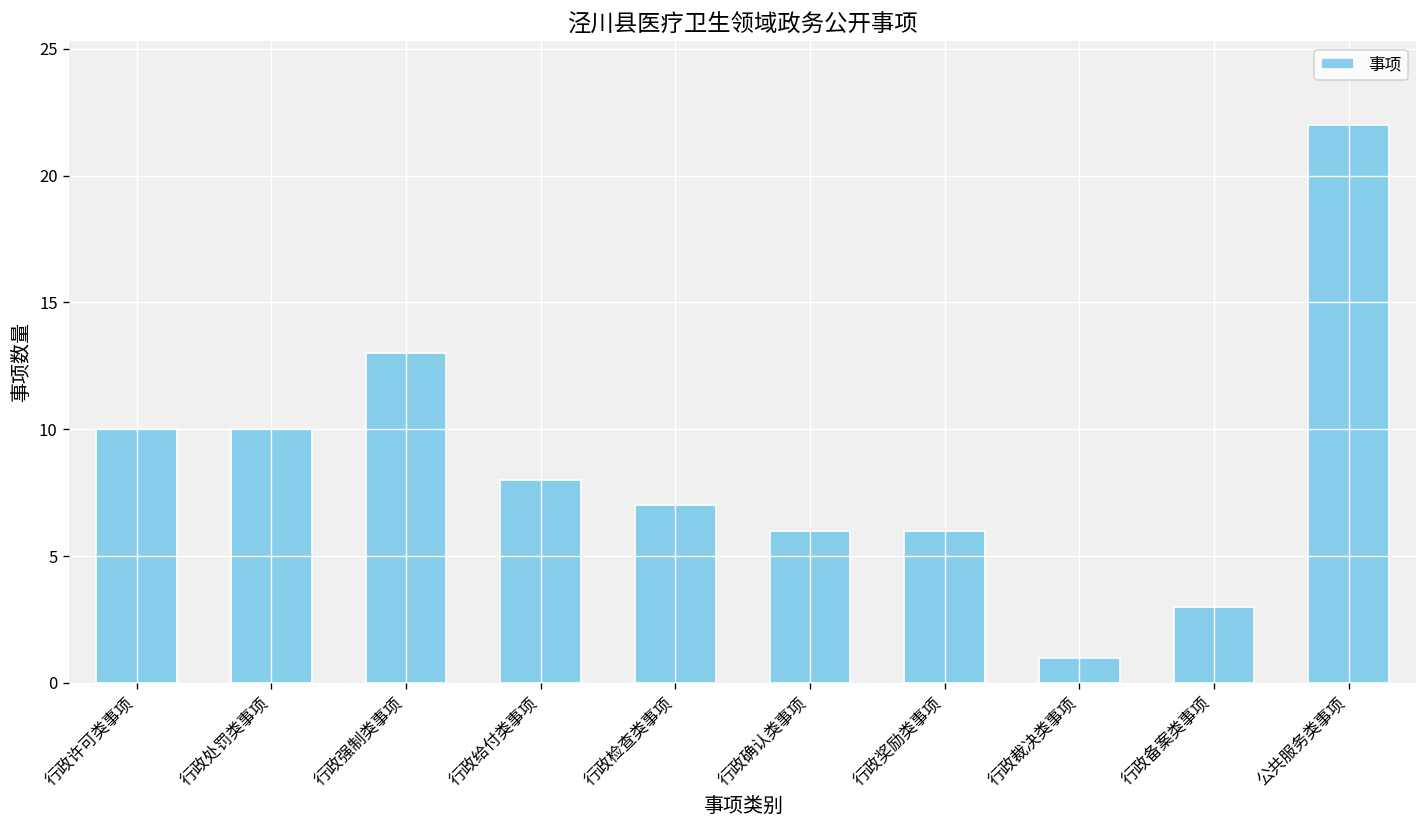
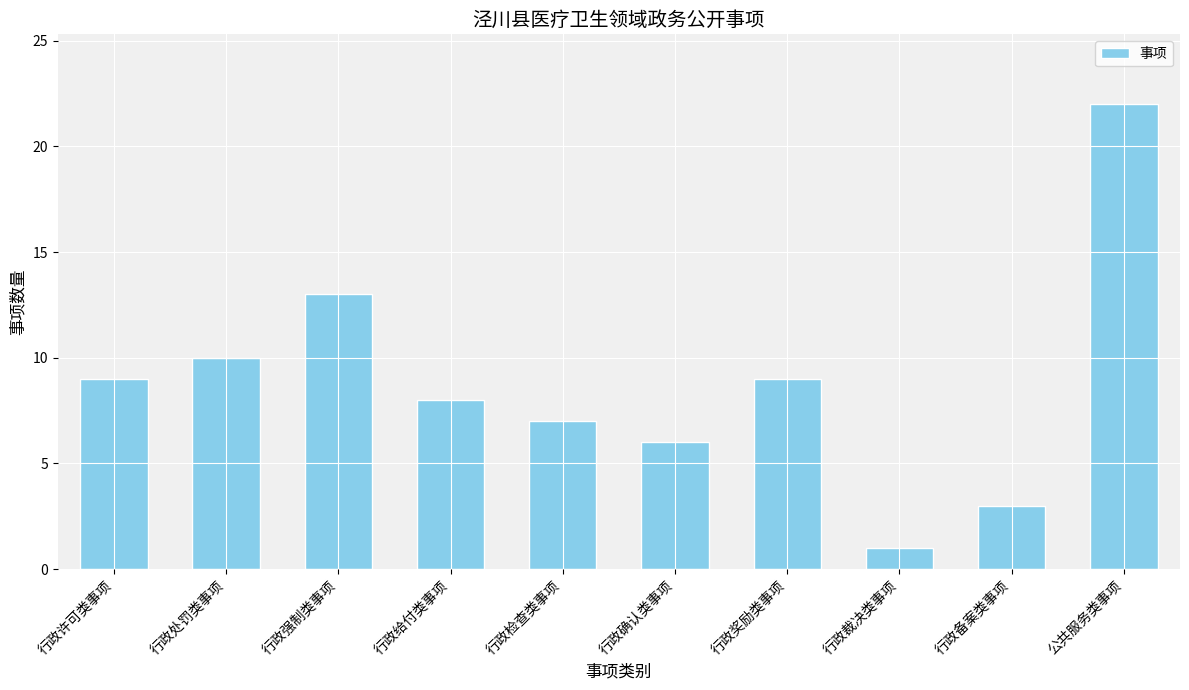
  {
-   "行政许可类事项": 10,
+   "行政许可类事项": 9,
    "行政处罚类事项": 10,
    "行政强制类事项": 13,
    "行政给付类事项": 8,
    "行政检查类事项": 7,
    "行政确认类事项": 6,
-   "行政奖励类事项": 6,
+   "行政奖励类事项": 9,
    "行政裁决类事项": 1,
    "行政备案类事项": 3,
    "公共服务类事项": 22
  }
